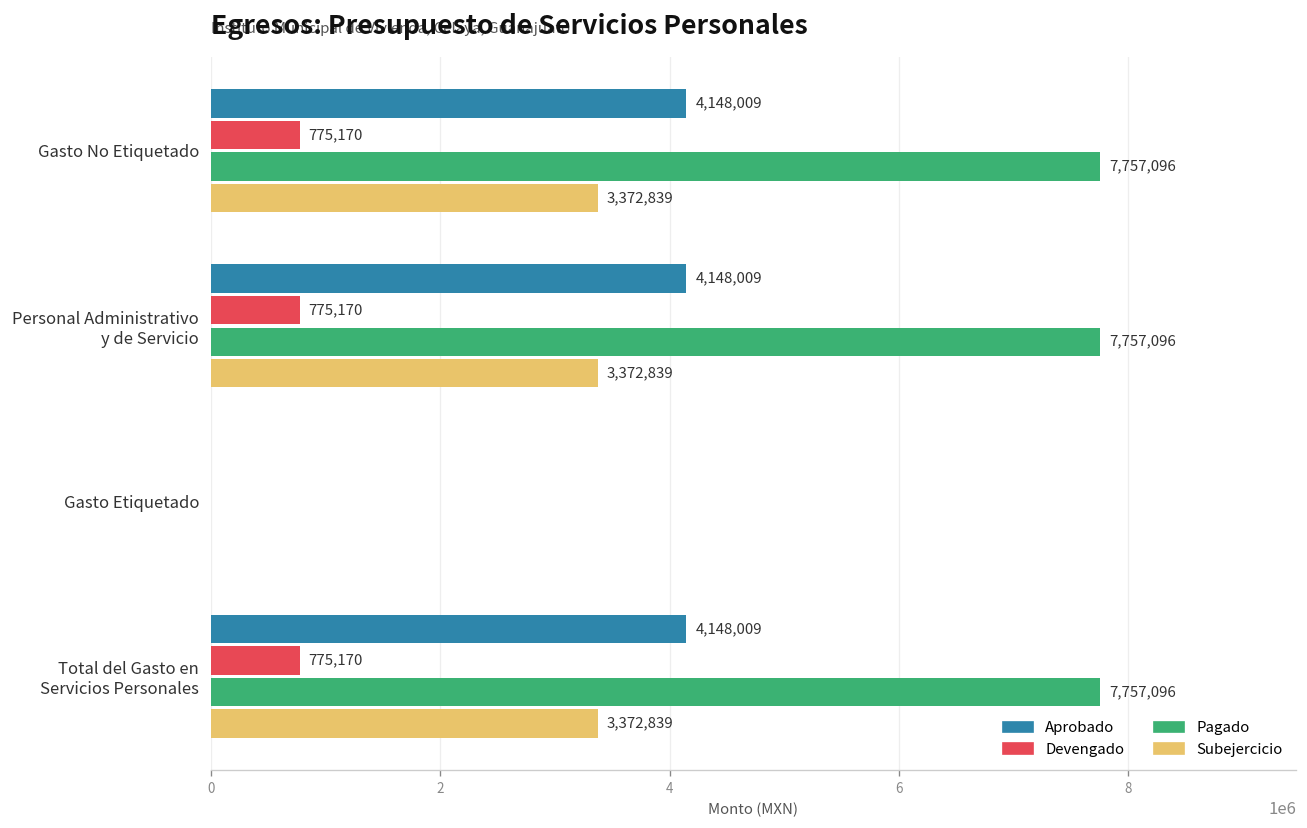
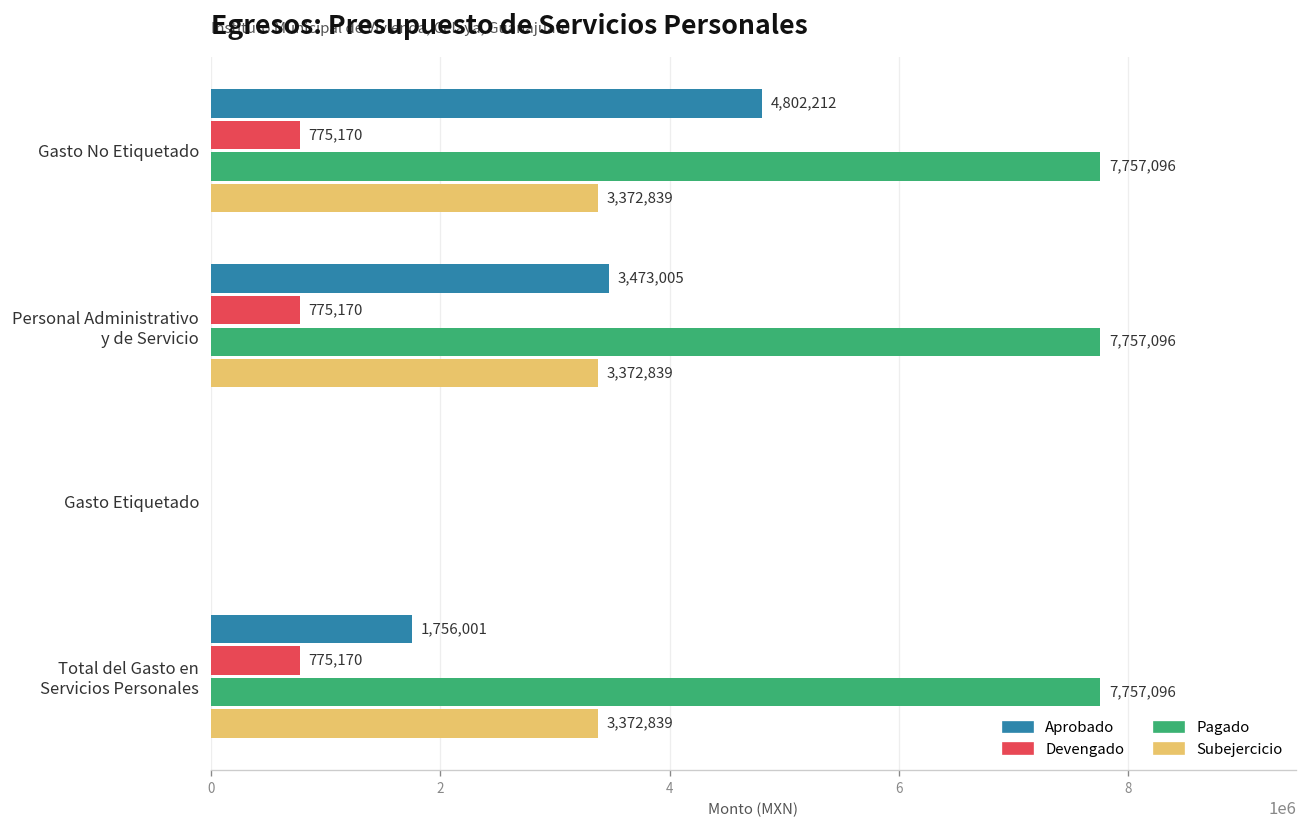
  {
    "Aprobado": {
-     "Gasto No Etiquetado": "4,148,009",
-     "Personal Administrativo y de Servicio": "4,148,009",
-     "Total del Gasto en Servicios Personales": "4,148,009"
+     "Gasto No Etiquetado": "4,802,212",
+     "Personal Administrativo y de Servicio": "3,473,005",
+     "Total del Gasto en Servicios Personales": "1,756,001"
    },
    "Devengado": {
      "Gasto No Etiquetado": "775,170",
      "Personal Administrativo y de Servicio": "775,170",
      "Total del Gasto en Servicios Personales": "775,170"
    },
    "Pagado": {
      "Gasto No Etiquetado": "7,757,096",
      "Personal Administrativo y de Servicio": "7,757,096",
      "Total del Gasto en Servicios Personales": "7,757,096"
    },
    "Subejercicio": {
      "Gasto No Etiquetado": "3,372,839",
      "Personal Administrativo y de Servicio": "3,372,839",
      "Total del Gasto en Servicios Personales": "3,372,839"
    }
  }
